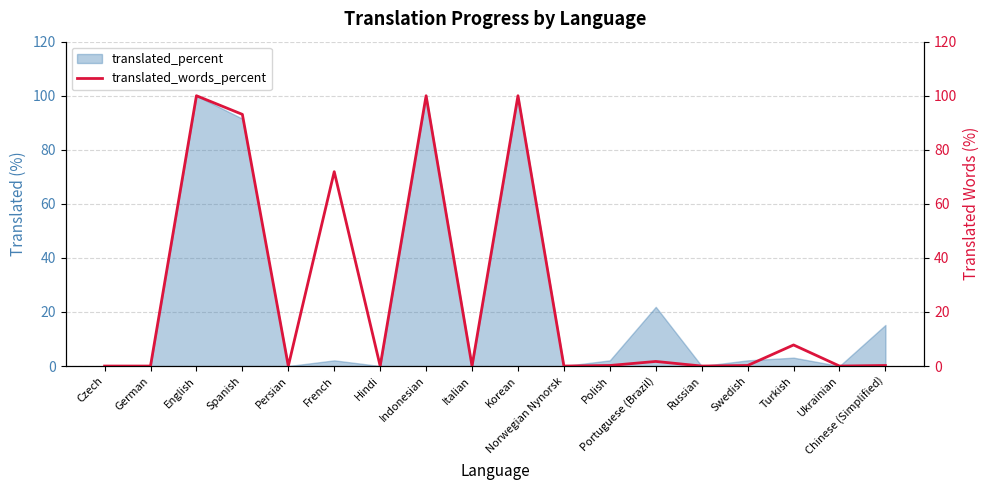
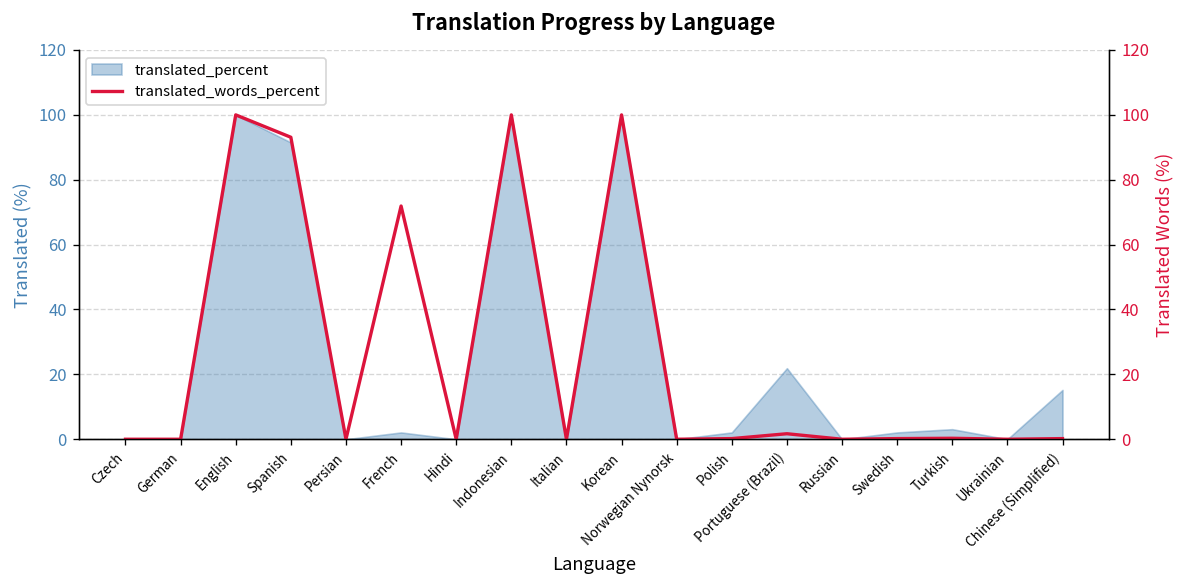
  {
    "translated_percent": {
      "Czech": 0,
      "German": 0,
      "English": 100,
      "Spanish": 92,
      "Persian": 0,
      "French": 2,
      "Hindi": 0,
      "Indonesian": 100,
      "Italian": 0,
      "Korean": 100,
      "Norwegian Nynorsk": 0,
      "Polish": 2,
      "Portuguese (Brazil)": 22,
      "Russian": 0,
      "Swedish": 2,
      "Turkish": 3,
      "Ukrainian": 0,
      "Chinese (Simplified)": 15
    },
    "translated_words_percent": {
      "Czech": 0,
      "German": 0,
      "English": 100,
      "Spanish": 93,
      "Persian": 0,
      "French": 72,
      "Hindi": 0,
      "Indonesian": 100,
      "Italian": 0,
      "Korean": 100,
      "Norwegian Nynorsk": 0,
      "Polish": 0,
      "Portuguese (Brazil)": 2,
      "Russian": 0,
      "Swedish": 0,
-     "Turkish": 8,
+     "Turkish": 0,
      "Ukrainian": 0,
      "Chinese (Simplified)": 0
    }
  }
